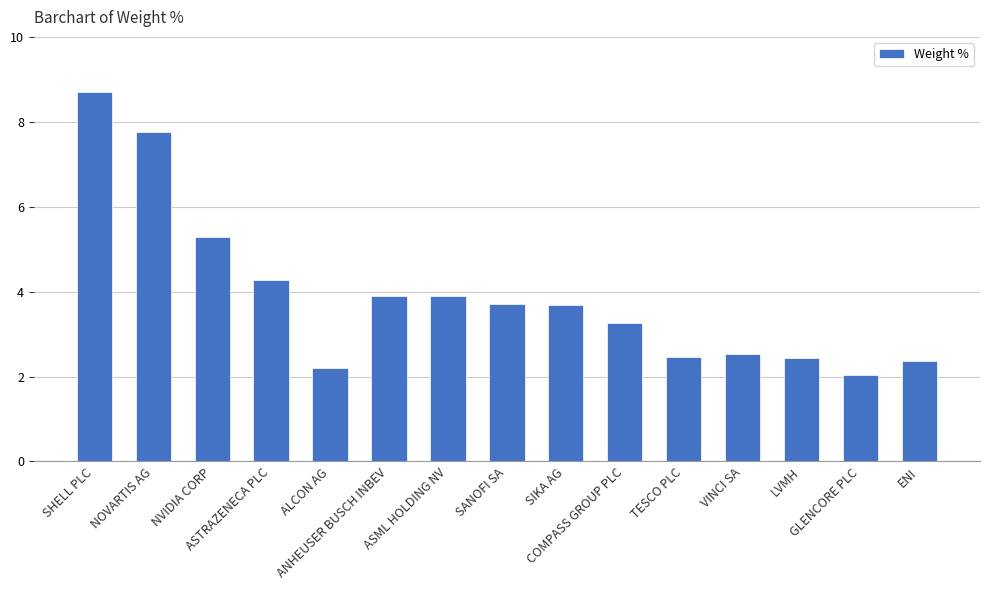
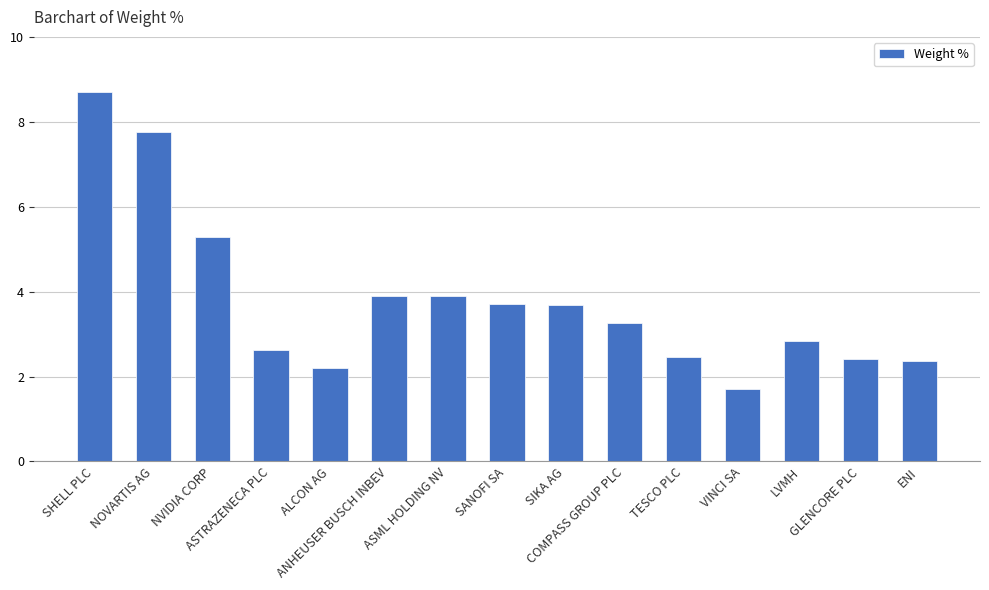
  {
    "SHELL PLC": 8.7,
    "NOVARTIS AG": 7.8,
    "NVIDIA CORP": 5.3,
-   "ASTRAZENECA PLC": 4.3,
+   "ASTRAZENECA PLC": 2.6,
    "ALCON AG": 2.2,
    "ANHEUSER BUSCH INBEV": 3.9,
    "ASML HOLDING NV": 3.9,
    "SANOFI SA": 3.7,
    "SIKA AG": 3.7,
    "COMPASS GROUP PLC": 3.3,
    "TESCO PLC": 2.5,
-   "VINCI SA": 2.5,
-   "LVMH": 2.4,
-   "GLENCORE PLC": 2.0,
+   "VINCI SA": 1.7,
+   "LVMH": 2.8,
+   "GLENCORE PLC": 2.4,
    "ENI": 2.4
  }
